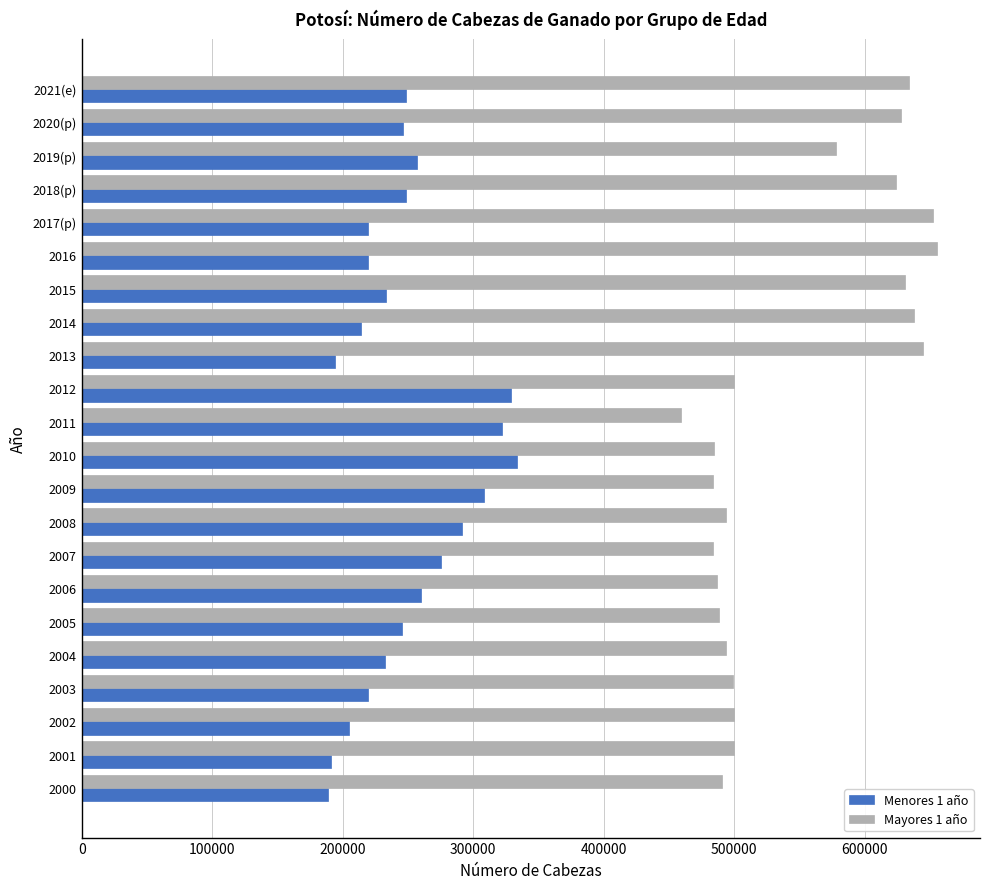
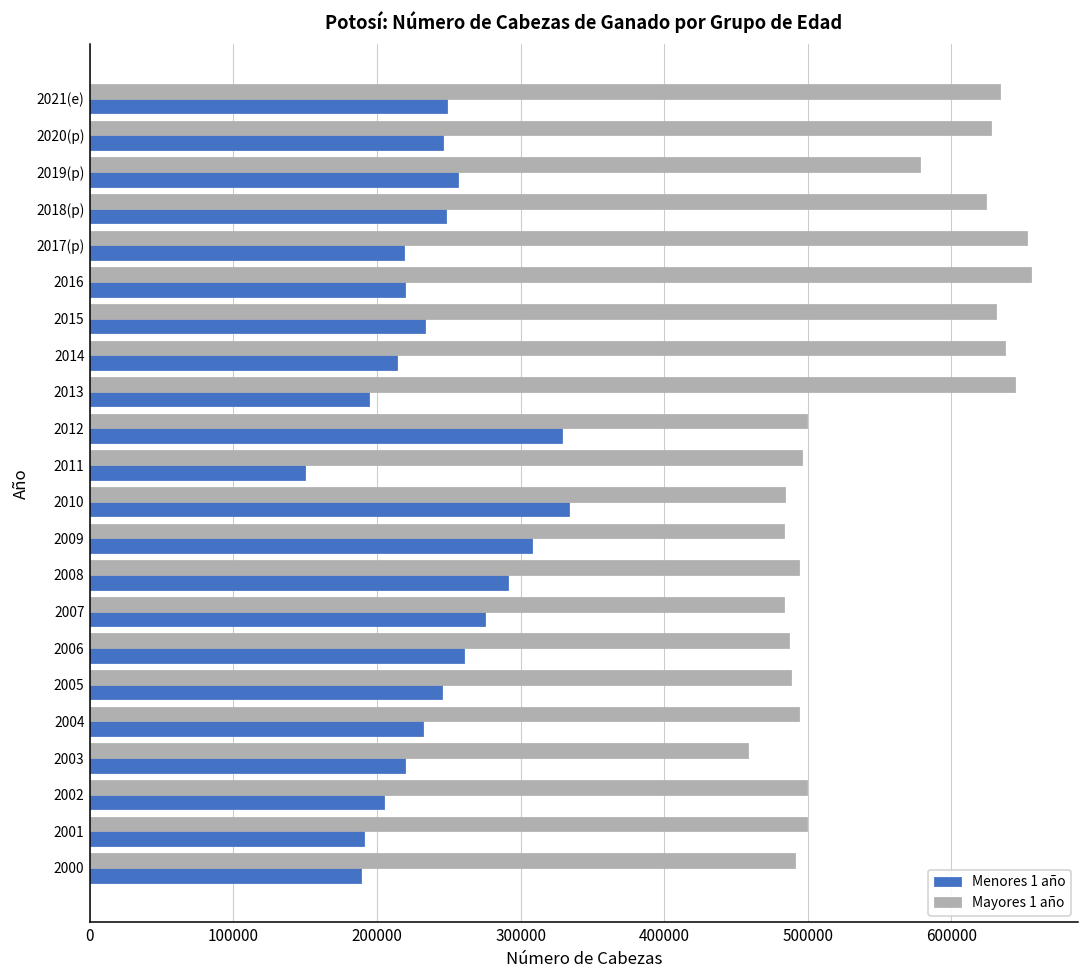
  {
    "Menores 1 año": {
      "2021(e)": 249000,
      "2020(p)": 246000,
      "2019(p)": 257000,
      "2018(p)": 248000,
      "2017(p)": 219000,
      "2016": 220000,
      "2015": 233000,
      "2014": 214000,
      "2013": 194000,
      "2012": 329000,
-     "2011": 322000,
+     "2011": 150000,
      "2010": 334000,
      "2009": 308000,
      "2008": 291000,
      "2007": 276000,
      "2006": 260000,
      "2005": 245000,
      "2004": 232000,
      "2003": 219000,
      "2002": 205000,
      "2001": 191000,
      "2000": 189000
    },
    "Mayores 1 año": {
      "2021(e)": 634000,
      "2020(p)": 628000,
      "2019(p)": 578000,
      "2018(p)": 624000,
      "2017(p)": 653000,
      "2016": 655000,
      "2015": 631000,
      "2014": 638000,
      "2013": 644000,
      "2012": 500000,
-     "2011": 459000,
+     "2011": 496000,
      "2010": 484000,
      "2009": 484000,
      "2008": 494000,
      "2007": 483000,
      "2006": 487000,
      "2005": 489000,
      "2004": 494000,
-     "2003": 499000,
+     "2003": 459000,
      "2002": 499000,
      "2001": 500000,
      "2000": 491000
    }
  }
